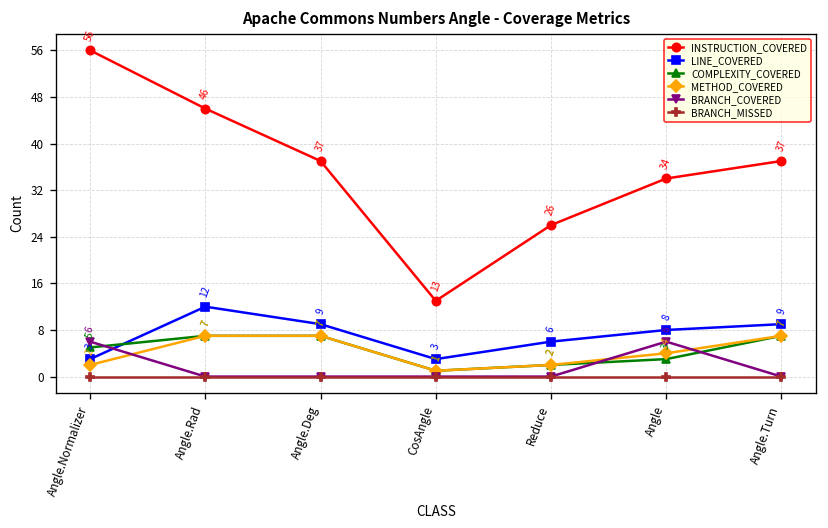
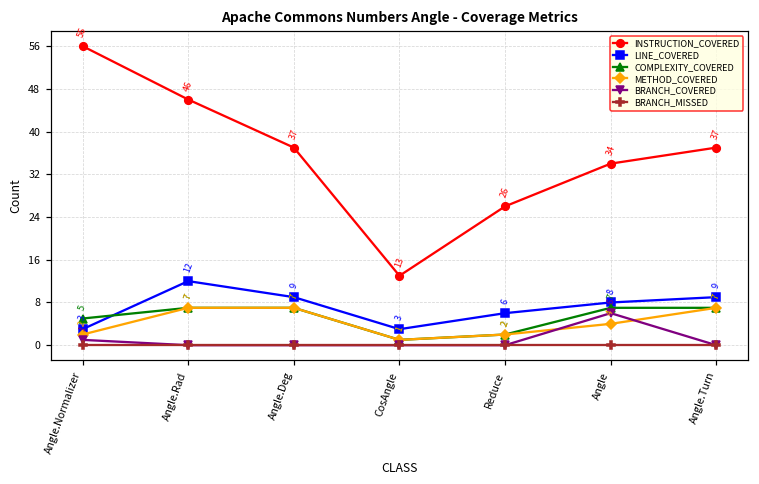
  {
    "INSTRUCTION_COVERED": {
      "Angle.Normalizer": 56,
      "Angle.Rad": 46,
      "Angle.Deg": 37,
      "CosAngle": 13,
      "Reduce": 26,
      "Angle": 34,
      "Angle.Turn": 37
    },
    "LINE_COVERED": {
      "Angle.Rad": 12,
      "Angle.Deg": 9,
      "CosAngle": 3,
      "Reduce": 6,
      "Angle": 8,
      "Angle.Turn": 9
    },
    "COMPLEXITY_COVERED": {
-     "Angle": 3
+     "Angle": 7
    },
    "BRANCH_COVERED": {
-     "Angle.Normalizer": 6
+     "Angle.Normalizer": 1
    },
    "BRANCH_MISSED": {
      "Angle.Normalizer": 0,
      "Angle": 0
    }
  }
